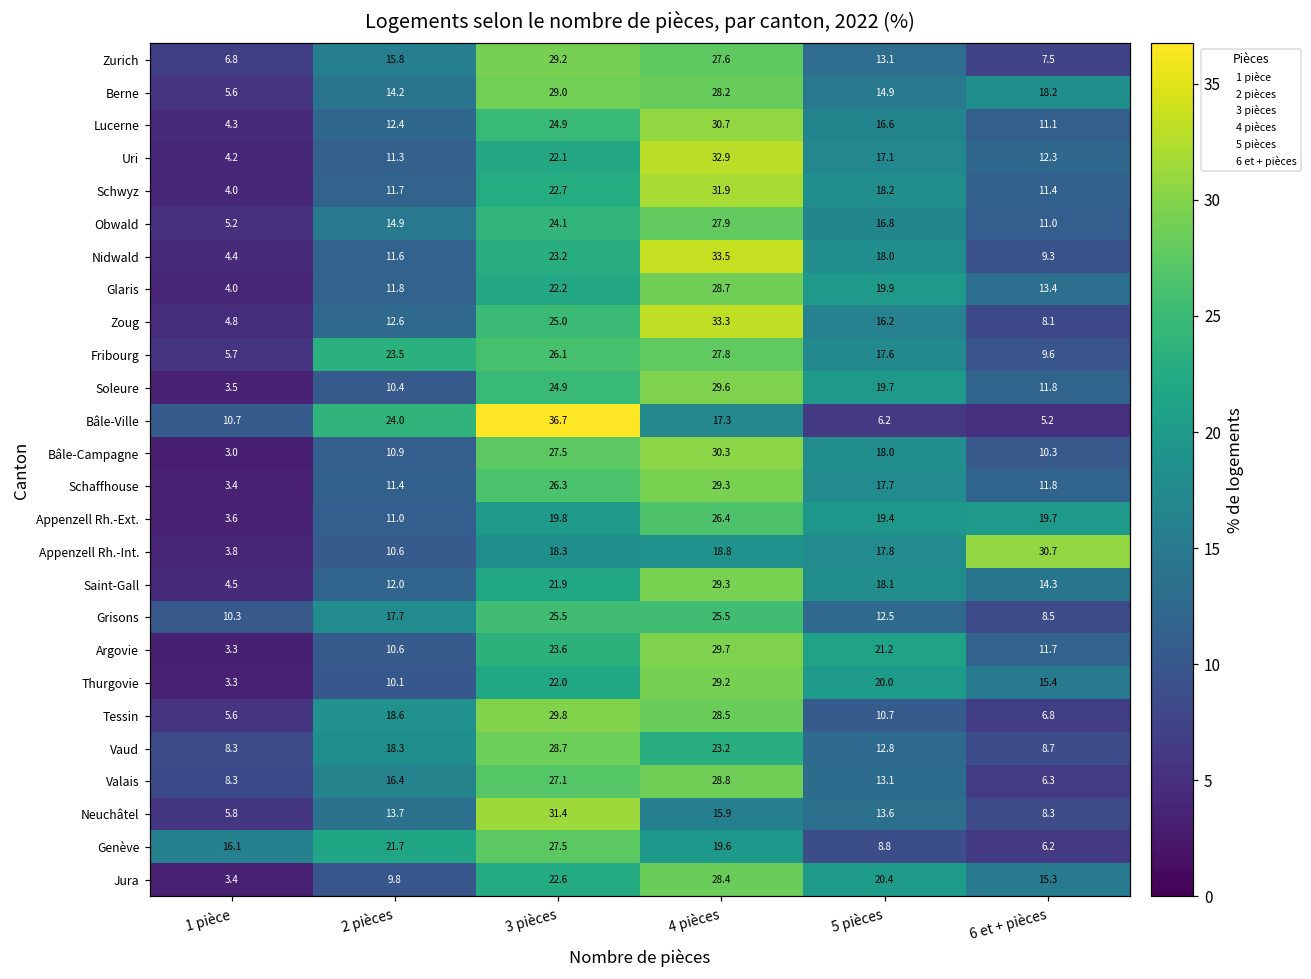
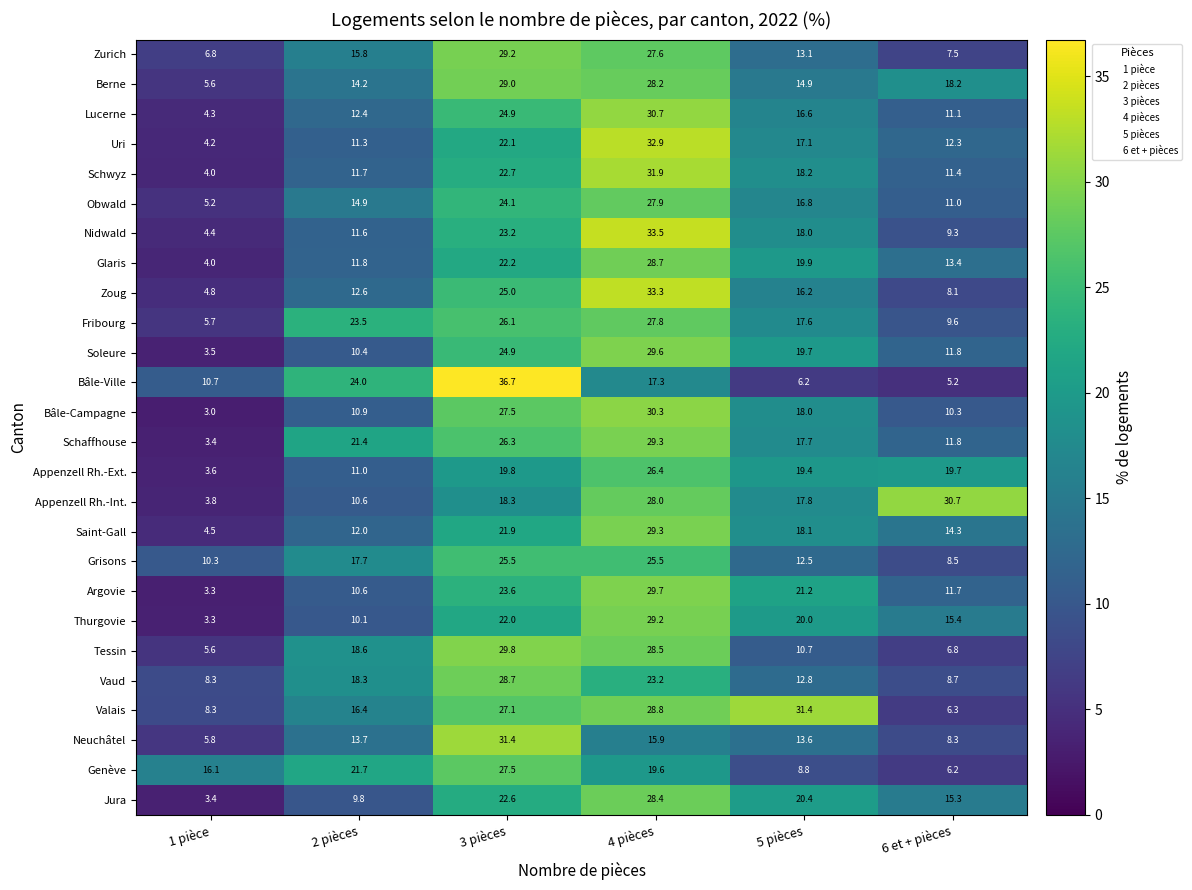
  {
    "Schaffhouse": {
-     "2 pièces": 11.4
+     "2 pièces": 21.4
    },
    "Appenzell Rh.-Int.": {
-     "4 pièces": 18.8
+     "4 pièces": 28.0
    },
    "Valais": {
-     "5 pièces": 13.1
+     "5 pièces": 31.4
    }
  }
